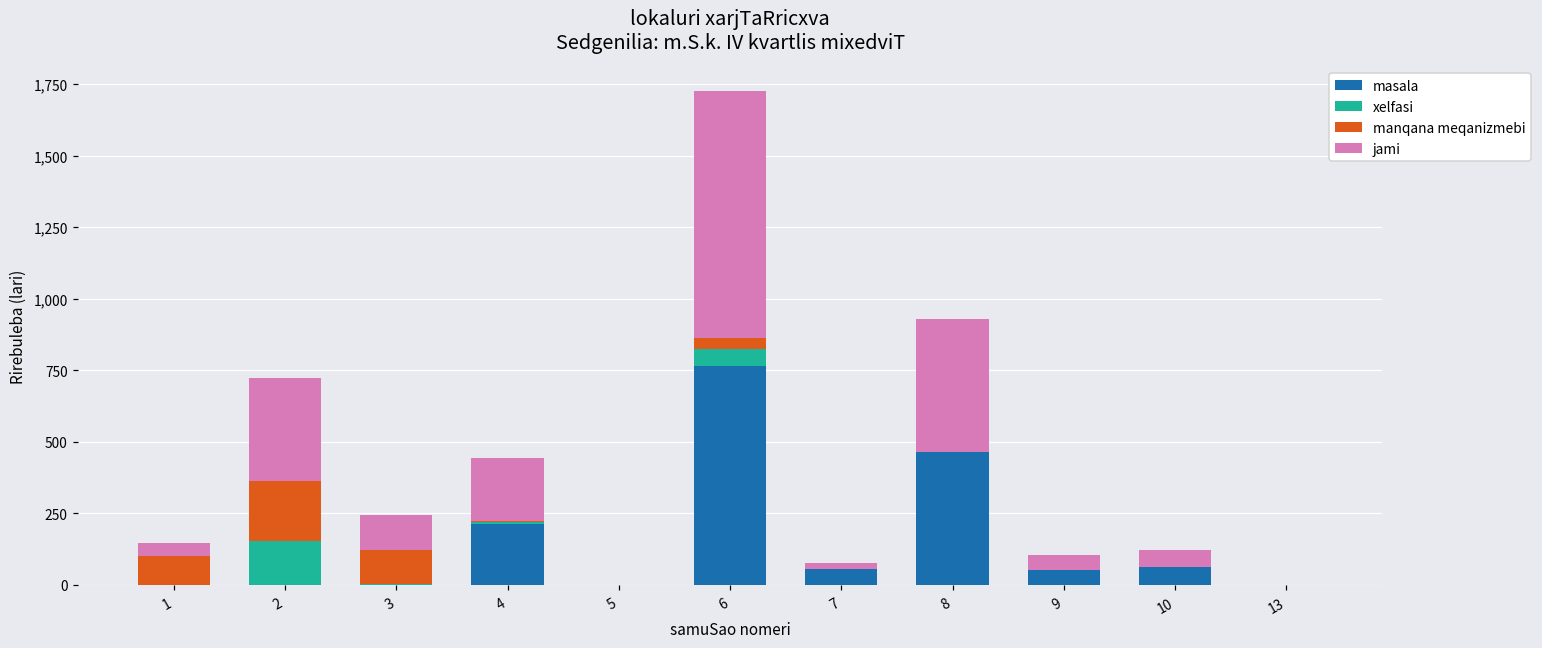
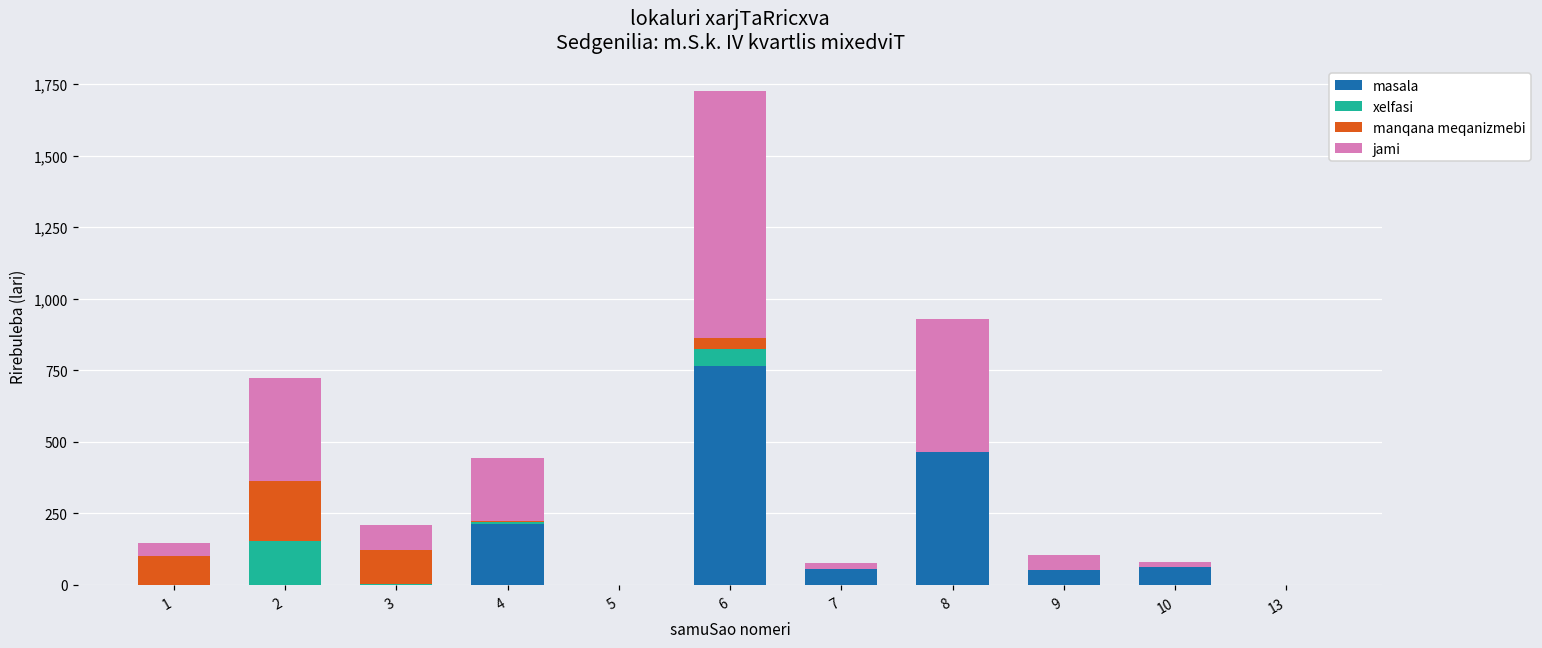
  {
    "masala": {
      "1": 0,
      "2": 0,
      "3": 0,
      "4": 210,
      "5": 0,
      "6": 760,
      "7": 50,
      "8": 460,
      "9": 50,
      "10": 60,
      "13": 0
    },
    "xelfasi": {
      "1": 0,
      "2": 150,
      "5": 0,
      "6": 60,
      "8": 0,
      "9": 0,
      "10": 0,
      "13": 0
    },
    "manqana meqanizmebi": {
      "1": 100,
      "2": 210,
      "3": 120,
      "5": 0,
      "6": 40,
      "7": 0,
      "8": 0,
      "9": 0,
      "10": 0,
      "13": 0
    },
    "jami": {
      "1": 40,
      "2": 360,
-     "3": 120,
+     "3": 90,
      "4": 220,
      "5": 0,
      "6": 860,
      "7": 20,
      "8": 460,
      "9": 50,
-     "10": 60,
+     "10": 20,
      "13": 0
    }
  }
